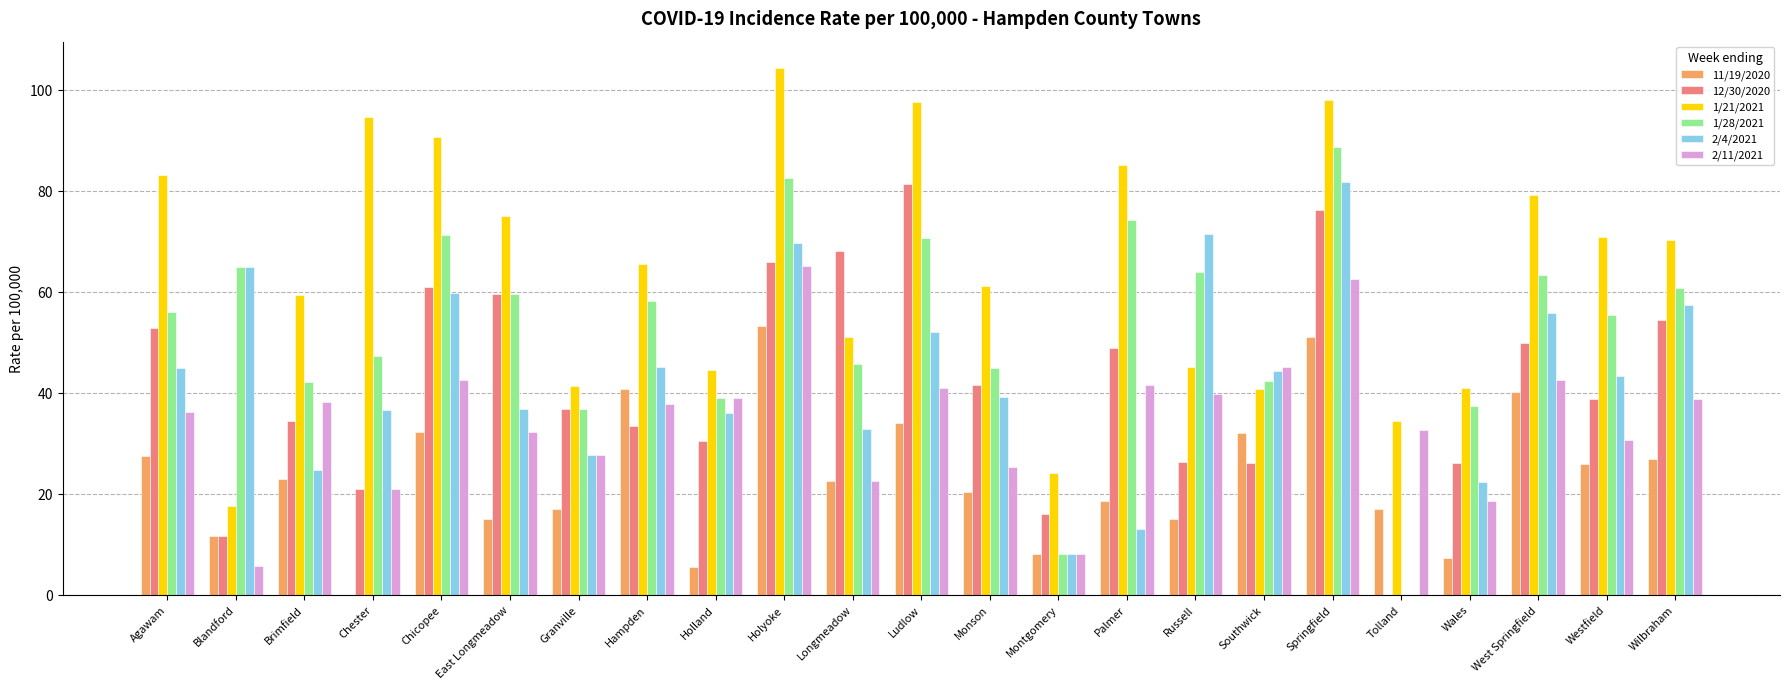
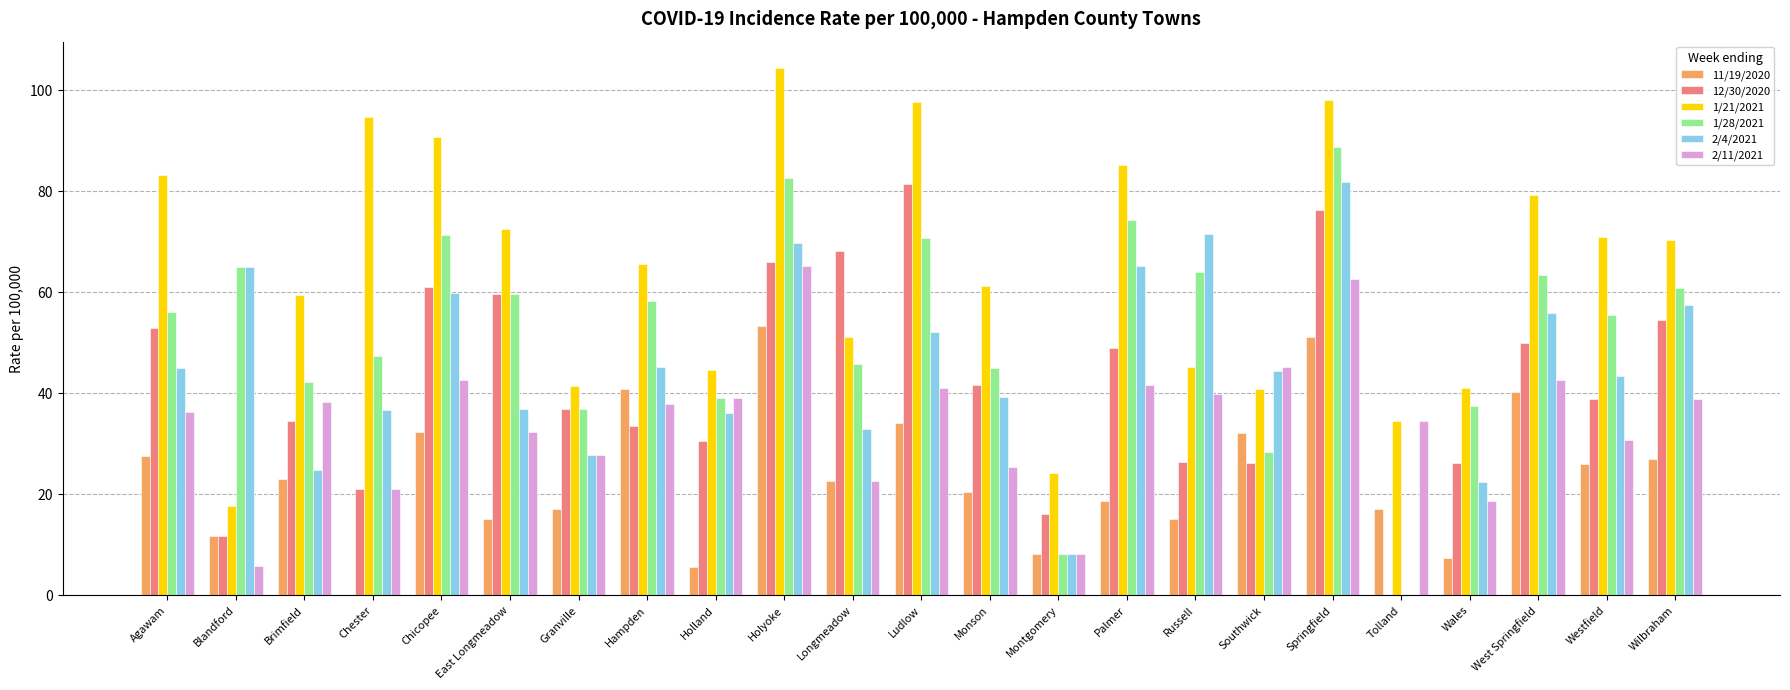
  {
    "1/21/2021": {
      "Agawam": 83,
      "Blandford": 18,
      "Brimfield": 59,
      "Chester": 95,
      "Chicopee": 91,
-     "East Longmeadow": 75,
+     "East Longmeadow": 73,
      "Granville": 42,
      "Hampden": 66,
      "Holland": 45,
      "Holyoke": 104,
      "Longmeadow": 51,
      "Ludlow": 98,
      "Monson": 61,
      "Montgomery": 24,
      "Palmer": 85,
      "Russell": 45,
      "Southwick": 41,
      "Springfield": 98,
      "Tolland": 35,
      "Wales": 41,
      "West Springfield": 79,
      "Westfield": 71,
      "Wilbraham": 70
    },
    "1/28/2021": {
      "Agawam": 56,
      "Blandford": 65,
      "Brimfield": 42,
      "Chester": 47,
      "Chicopee": 71,
      "East Longmeadow": 60,
      "Granville": 37,
      "Hampden": 58,
      "Holland": 39,
      "Holyoke": 83,
      "Longmeadow": 46,
      "Ludlow": 71,
      "Monson": 45,
      "Montgomery": 8,
      "Palmer": 74,
      "Russell": 64,
-     "Southwick": 42,
+     "Southwick": 28,
      "Springfield": 89,
      "Tolland": 0,
      "Wales": 37,
      "West Springfield": 64,
      "Westfield": 56,
      "Wilbraham": 61
    },
    "2/4/2021": {
      "Agawam": 45,
      "Blandford": 65,
      "Brimfield": 25,
      "Chester": 37,
      "Chicopee": 60,
      "East Longmeadow": 37,
      "Granville": 28,
      "Hampden": 45,
      "Holland": 36,
      "Holyoke": 70,
      "Longmeadow": 33,
      "Ludlow": 52,
      "Monson": 39,
      "Montgomery": 8,
-     "Palmer": 13,
+     "Palmer": 65,
      "Russell": 72,
      "Southwick": 45,
      "Springfield": 82,
      "Tolland": 0,
      "Wales": 22,
      "West Springfield": 56,
      "Westfield": 44,
      "Wilbraham": 58
    },
    "2/11/2021": {
      "Agawam": 36,
      "Blandford": 6,
      "Brimfield": 38,
      "Chester": 21,
      "Chicopee": 43,
      "East Longmeadow": 32,
      "Granville": 28,
      "Hampden": 38,
      "Holland": 39,
      "Holyoke": 65,
      "Longmeadow": 23,
      "Ludlow": 41,
      "Monson": 26,
      "Montgomery": 8,
      "Palmer": 42,
      "Russell": 40,
      "Southwick": 45,
      "Springfield": 63,
-     "Tolland": 33,
+     "Tolland": 35,
      "Wales": 19,
      "West Springfield": 43,
      "Westfield": 31,
      "Wilbraham": 39
    }
  }
